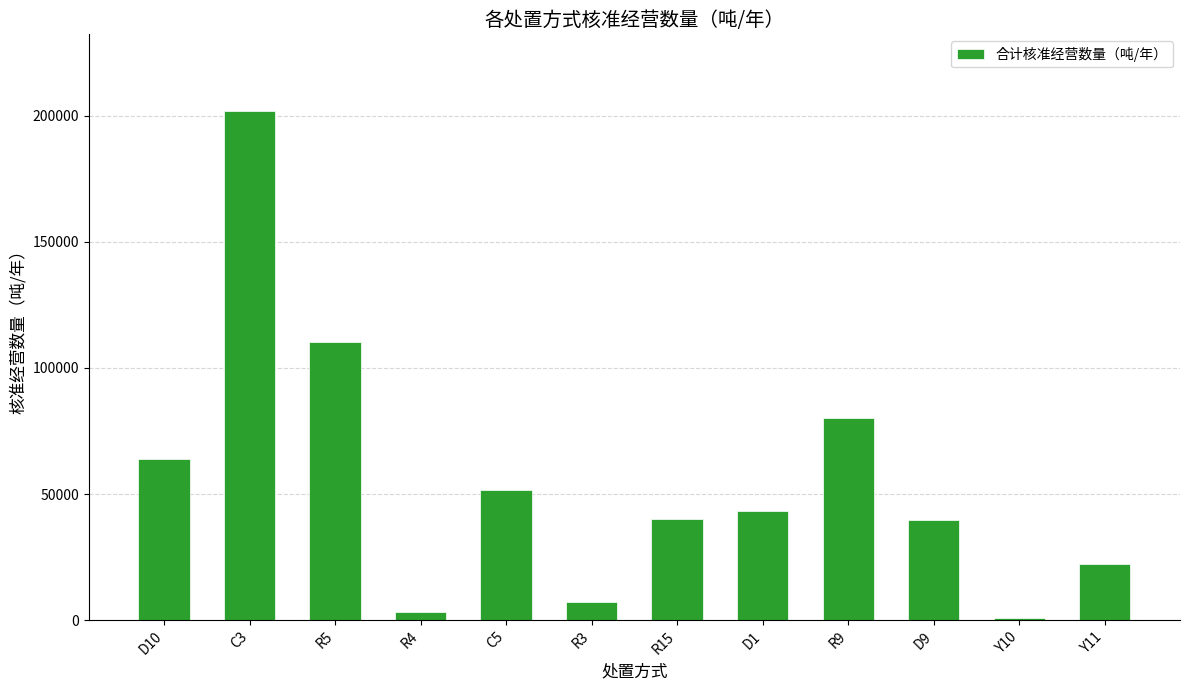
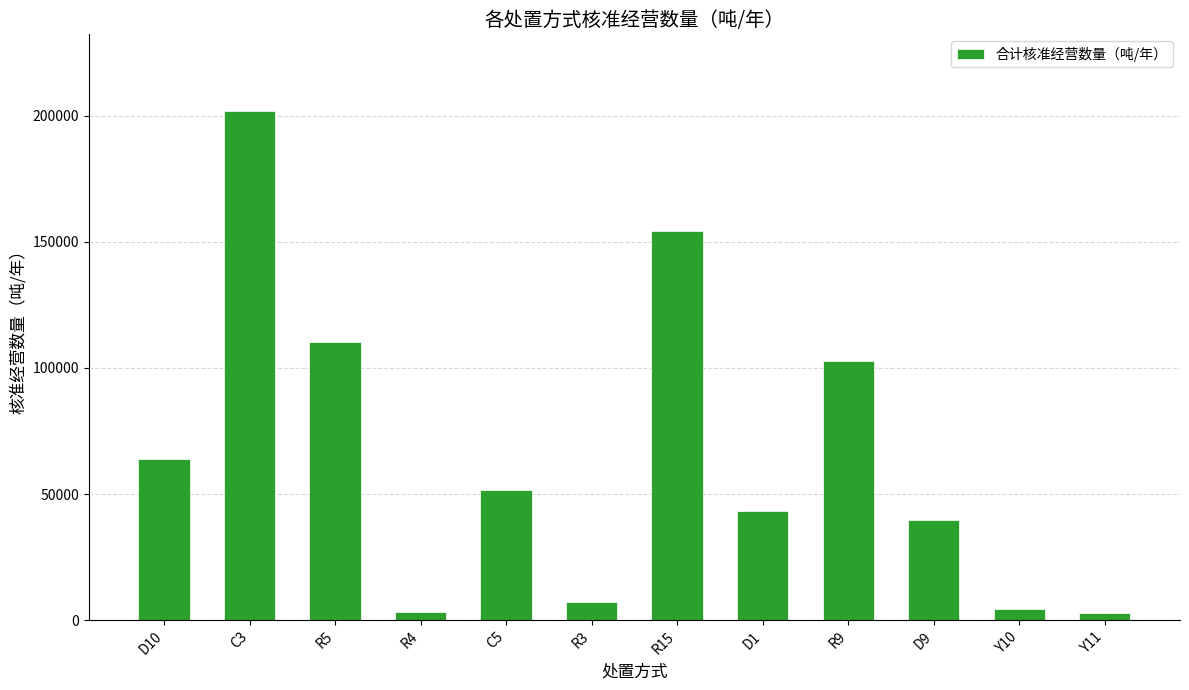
  {
    "D10": 64000,
    "C3": 202000,
    "R5": 110000,
    "R4": 3000,
    "C5": 52000,
    "R3": 7000,
-   "R15": 40000,
+   "R15": 154000,
    "D1": 43000,
-   "R9": 80000,
+   "R9": 103000,
    "D9": 40000,
-   "Y10": 1000,
-   "Y11": 22000
+   "Y10": 4000,
+   "Y11": 3000
  }
